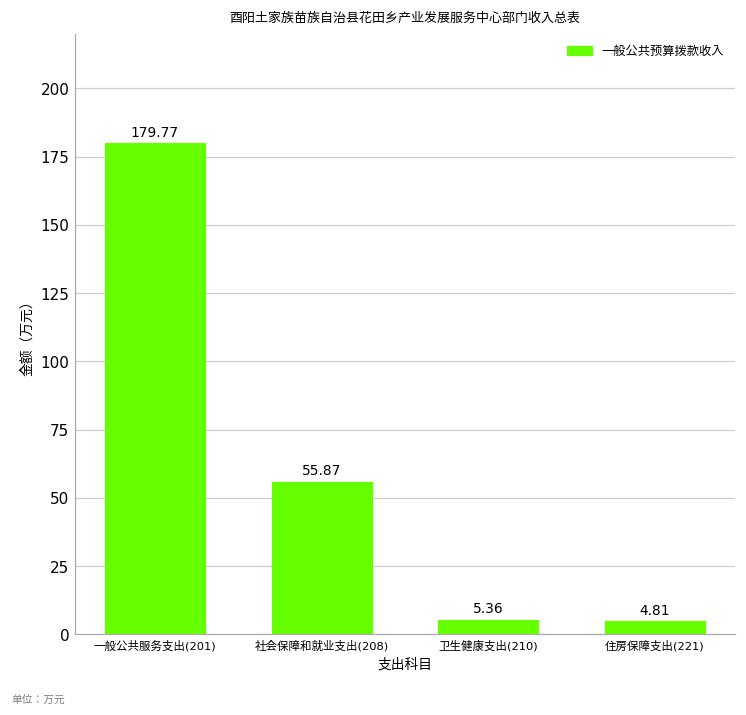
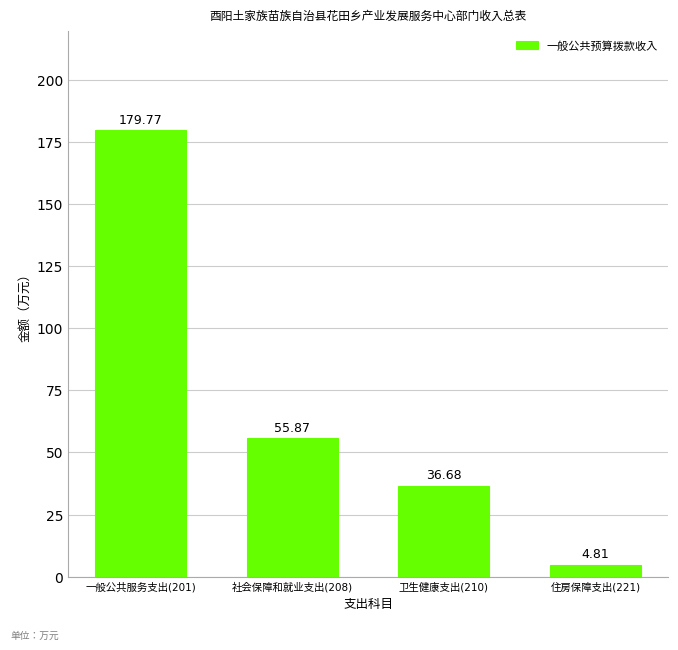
  {
    "一般公共服务支出(201)": 179.77,
    "社会保障和就业支出(208)": 55.87,
-   "卫生健康支出(210)": 5.36,
+   "卫生健康支出(210)": 36.68,
    "住房保障支出(221)": 4.81
  }
